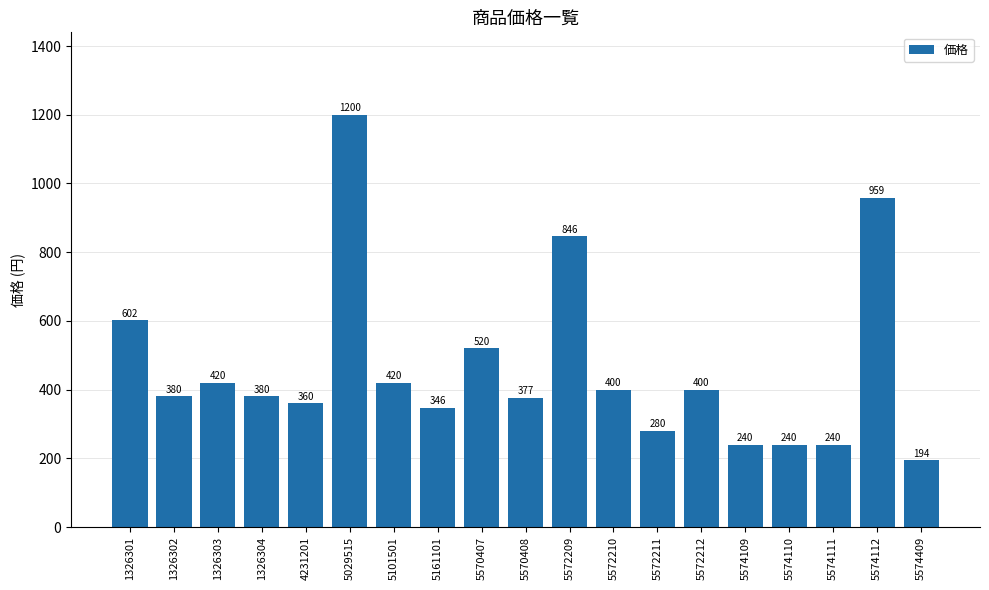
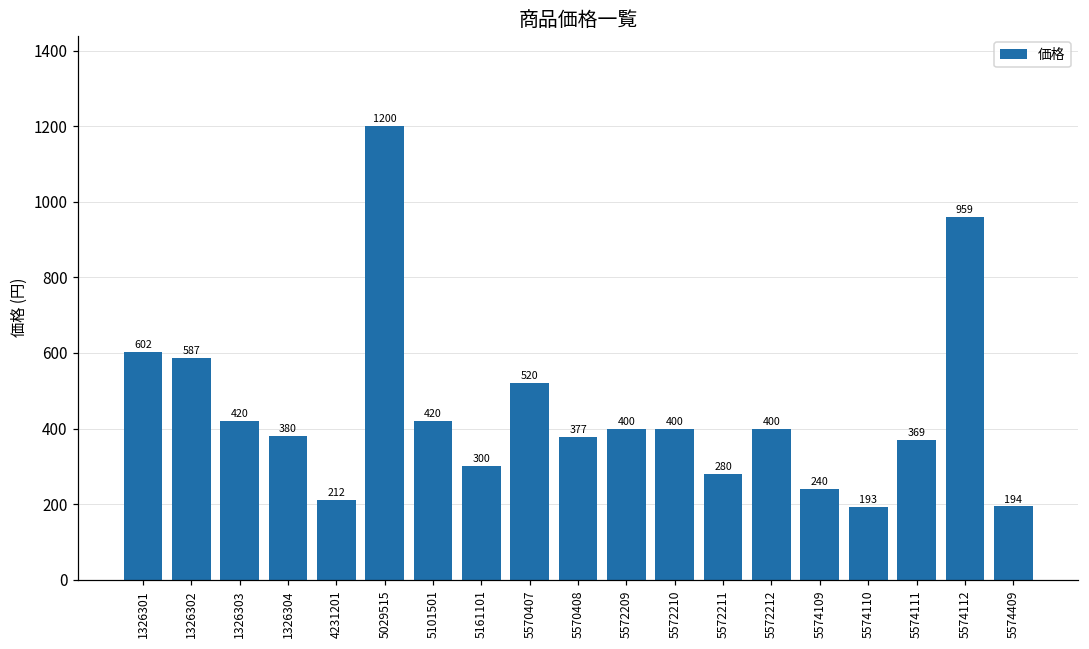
  {
    "1326301": 602,
-   "1326302": 380,
+   "1326302": 587,
    "1326303": 420,
    "1326304": 380,
-   "4231201": 360,
+   "4231201": 212,
    "5029515": 1200,
    "5101501": 420,
-   "5161101": 346,
+   "5161101": 300,
    "5570407": 520,
    "5570408": 377,
-   "5572209": 846,
+   "5572209": 400,
    "5572210": 400,
    "5572211": 280,
    "5572212": 400,
    "5574109": 240,
-   "5574110": 240,
-   "5574111": 240,
+   "5574110": 193,
+   "5574111": 369,
    "5574112": 959,
    "5574409": 194
  }
